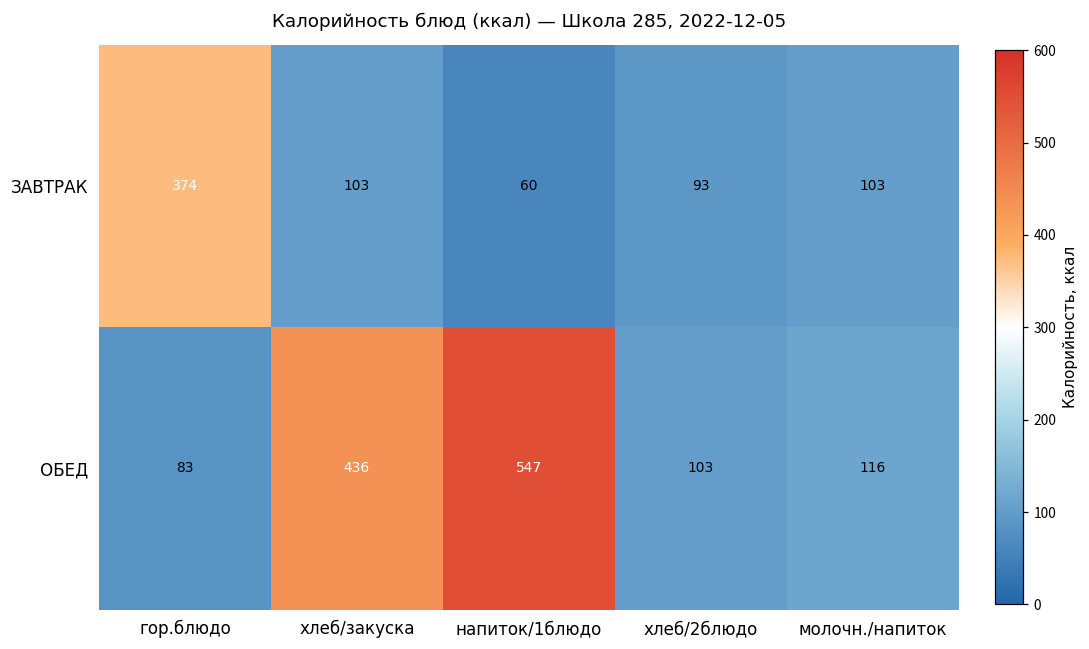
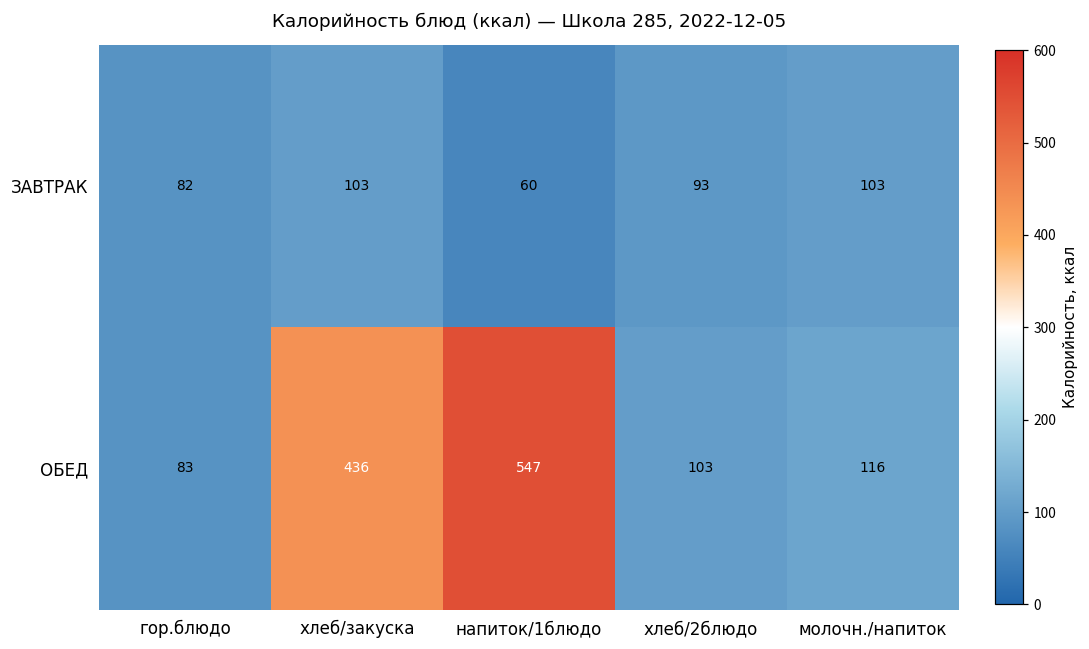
  {
    "ЗАВТРАК": {
-     "гор.блюдо": 374,
+     "гор.блюдо": 82,
      "хлеб/закуска": 103,
      "напиток/1блюдо": 60,
      "хлеб/2блюдо": 93,
      "молочн./напиток": 103
    },
    "ОБЕД": {
      "гор.блюдо": 83,
      "хлеб/закуска": 436,
      "напиток/1блюдо": 547,
      "хлеб/2блюдо": 103,
      "молочн./напиток": 116
    }
  }
